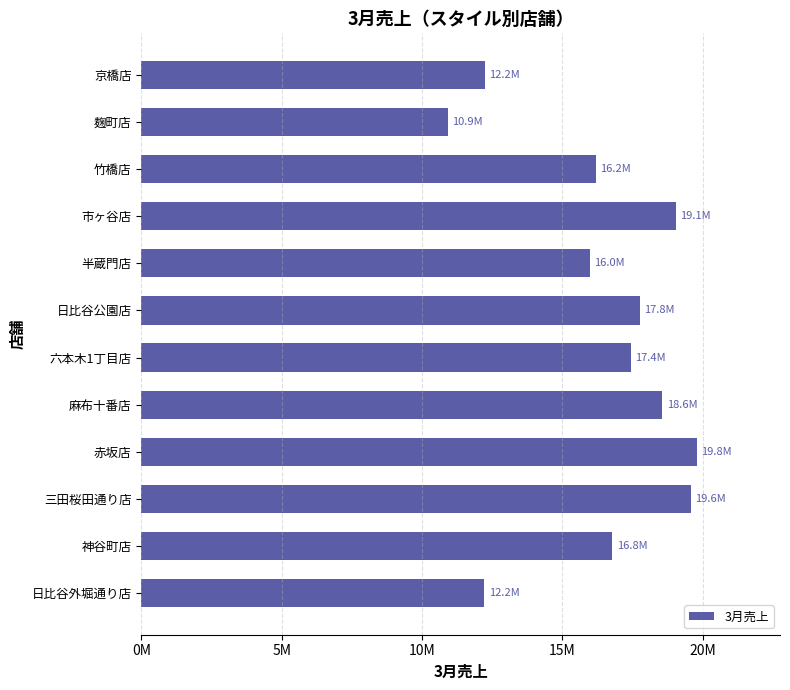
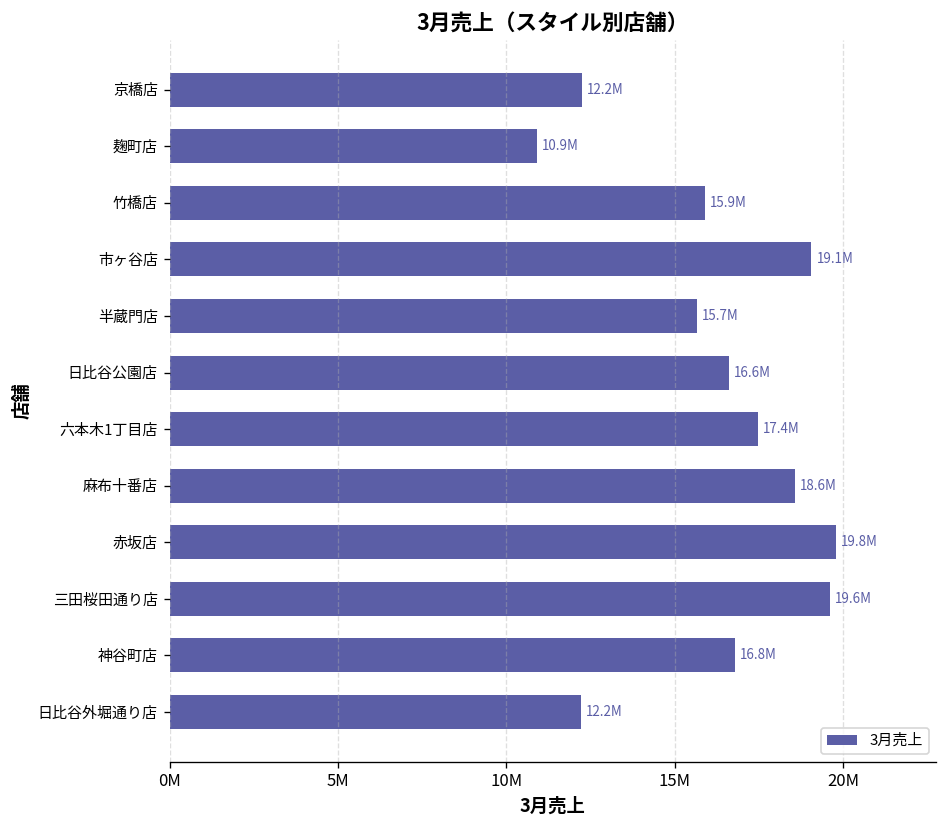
  {
    "京橋店": "12.2M",
    "麹町店": "10.9M",
-   "竹橋店": "16.2M",
+   "竹橋店": "15.9M",
    "市ヶ谷店": "19.1M",
-   "半蔵門店": "16.0M",
-   "日比谷公園店": "17.8M",
+   "半蔵門店": "15.7M",
+   "日比谷公園店": "16.6M",
    "六本木1丁目店": "17.4M",
    "麻布十番店": "18.6M",
    "赤坂店": "19.8M",
    "三田桜田通り店": "19.6M",
    "神谷町店": "16.8M",
    "日比谷外堀通り店": "12.2M"
  }
